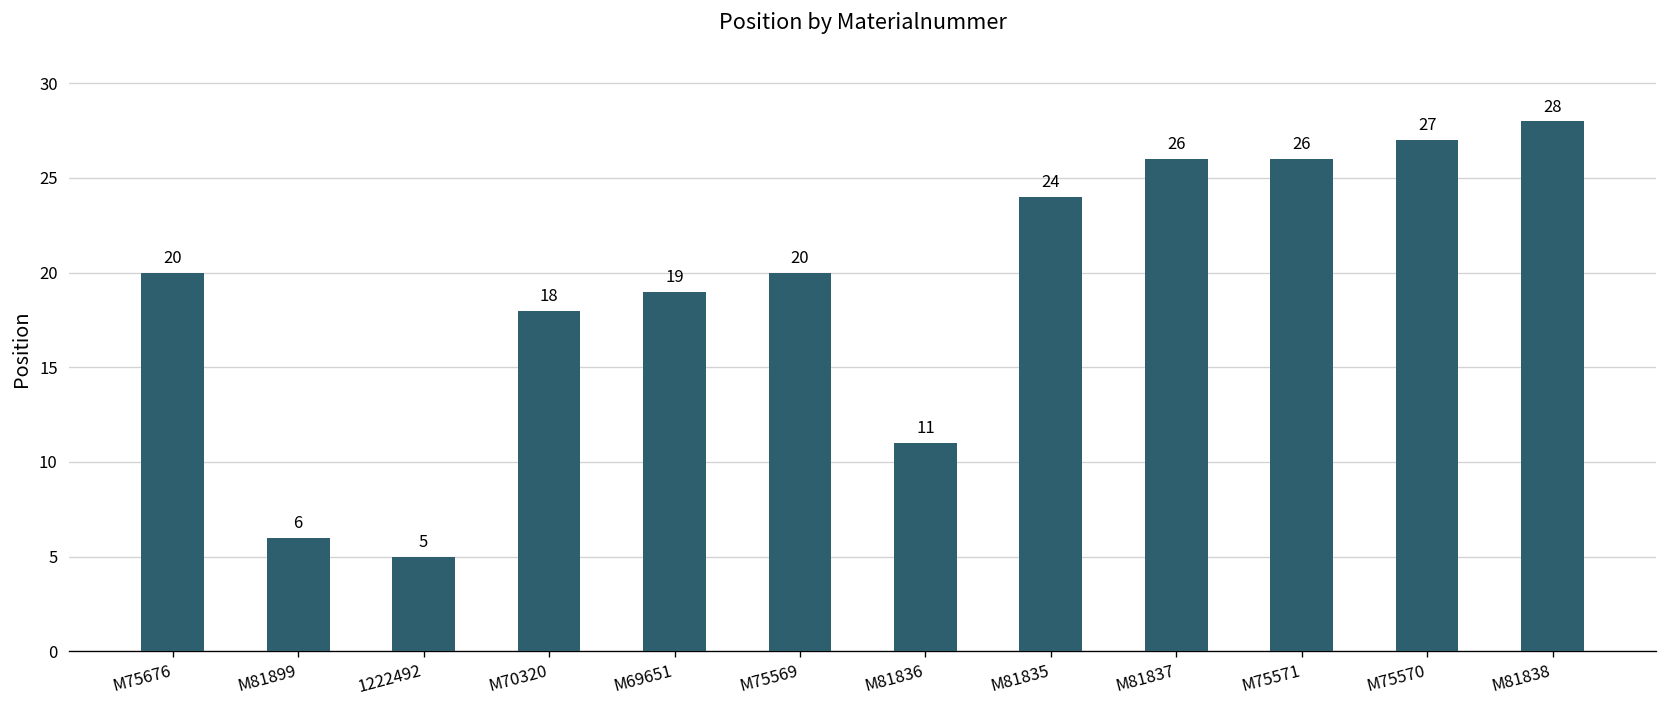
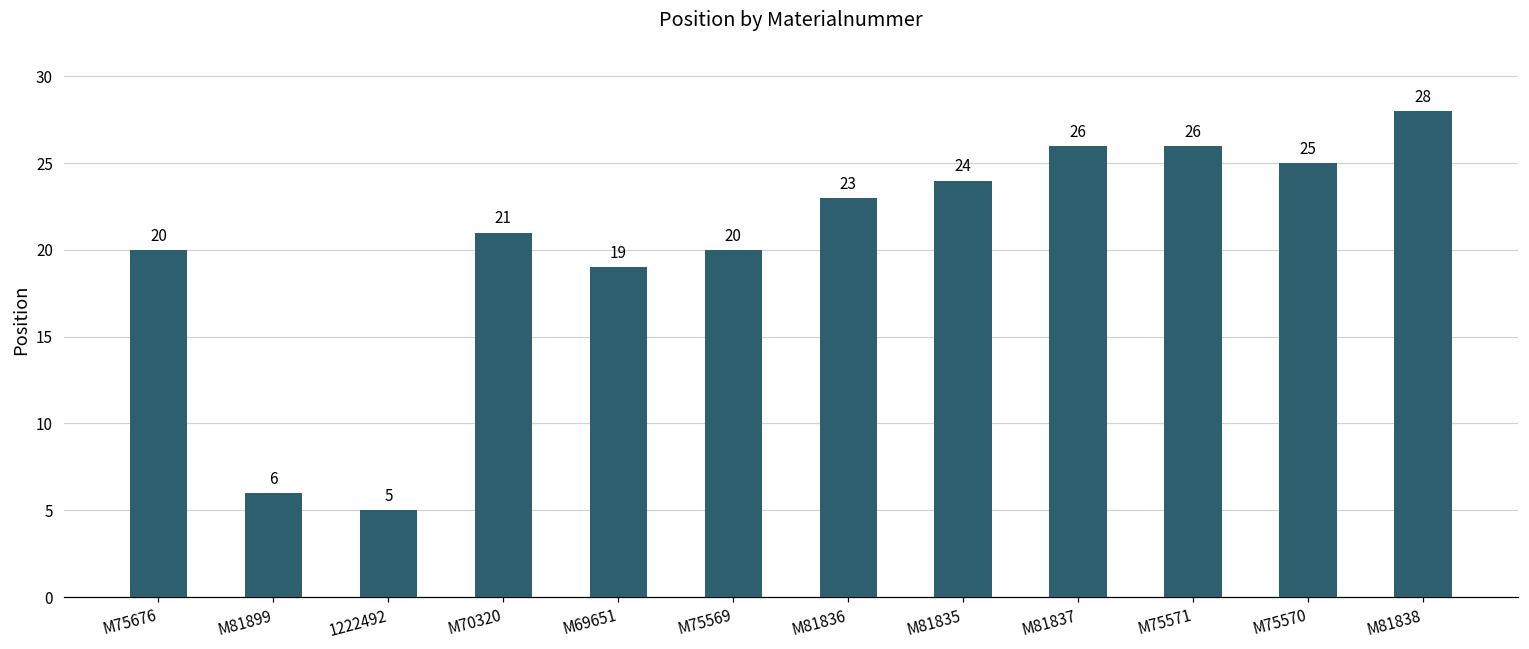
  {
    "M75676": 20,
    "M81899": 6,
    "1222492": 5,
-   "M70320": 18,
+   "M70320": 21,
    "M69651": 19,
    "M75569": 20,
-   "M81836": 11,
+   "M81836": 23,
    "M81835": 24,
    "M81837": 26,
    "M75571": 26,
-   "M75570": 27,
+   "M75570": 25,
    "M81838": 28
  }
